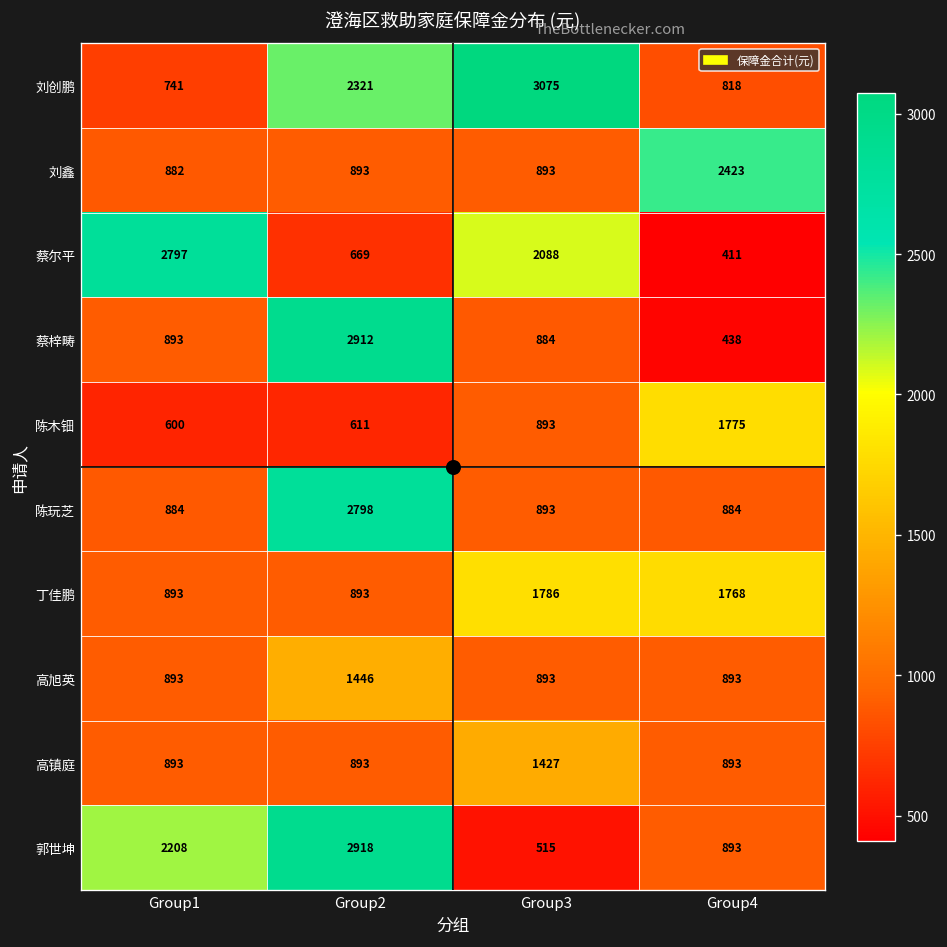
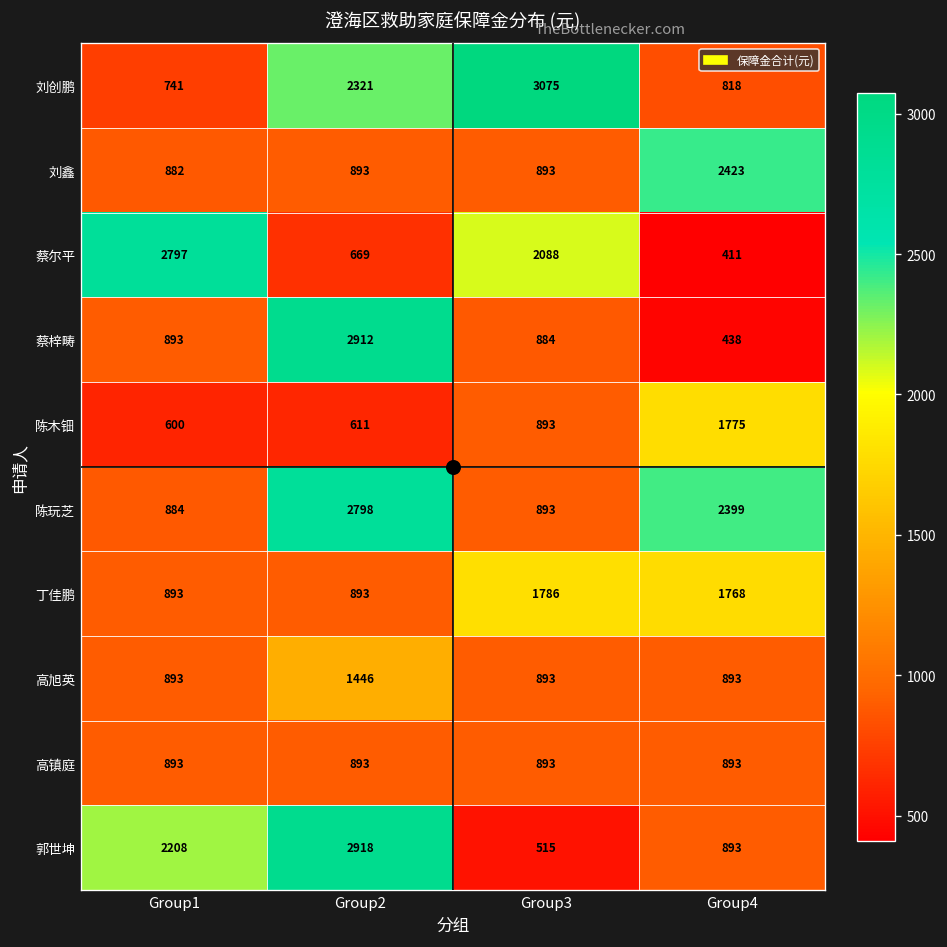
  {
    "刘创鹏": {
      "Group1": 741,
      "Group2": 2321,
      "Group3": 3075,
      "Group4": 818
    },
    "刘鑫": {
      "Group1": 882,
      "Group2": 893,
      "Group3": 893,
      "Group4": 2423
    },
    "蔡尔平": {
      "Group1": 2797,
      "Group2": 669,
      "Group3": 2088,
      "Group4": 411
    },
    "蔡梓畴": {
      "Group1": 893,
      "Group2": 2912,
      "Group3": 884,
      "Group4": 438
    },
    "陈木钿": {
      "Group1": 600,
      "Group2": 611,
      "Group3": 893,
      "Group4": 1775
    },
    "陈玩芝": {
      "Group1": 884,
      "Group2": 2798,
      "Group3": 893,
-     "Group4": 884
+     "Group4": 2399
    },
    "丁佳鹏": {
      "Group1": 893,
      "Group2": 893,
      "Group3": 1786,
      "Group4": 1768
    },
    "高旭英": {
      "Group1": 893,
      "Group2": 1446,
      "Group3": 893,
      "Group4": 893
    },
    "高镇庭": {
      "Group1": 893,
      "Group2": 893,
-     "Group3": 1427,
+     "Group3": 893,
      "Group4": 893
    },
    "郭世坤": {
      "Group1": 2208,
      "Group2": 2918,
      "Group3": 515,
      "Group4": 893
    }
  }
